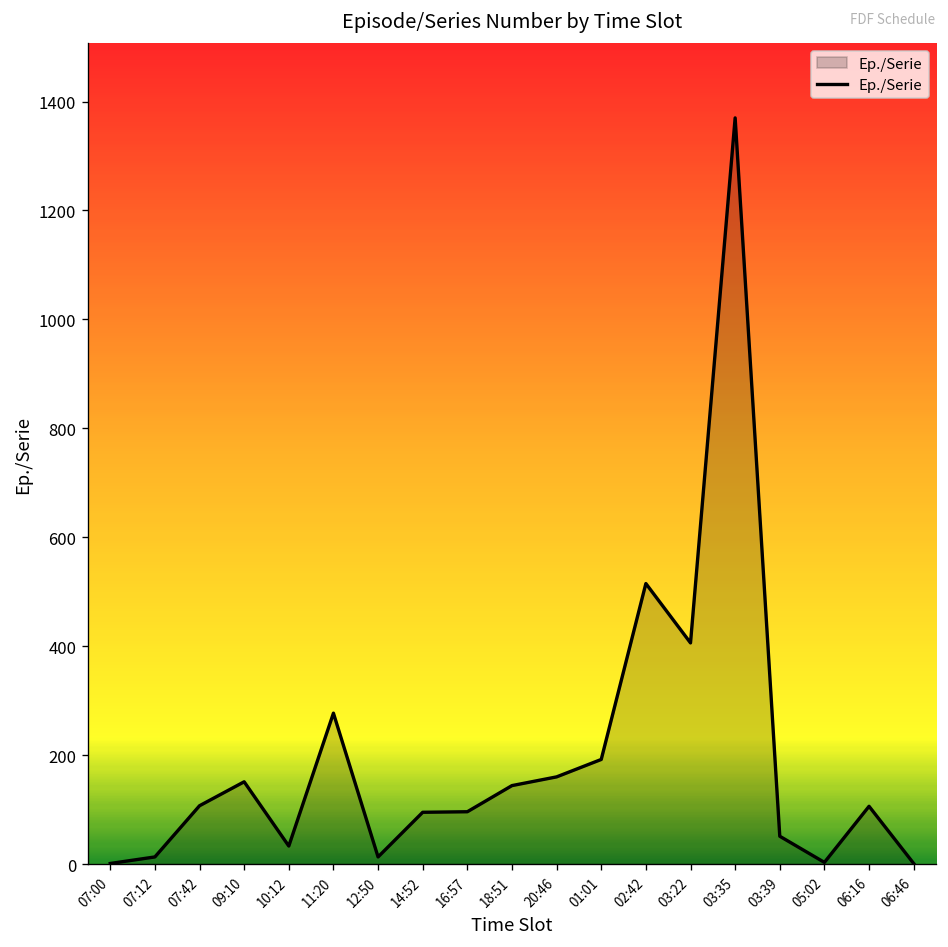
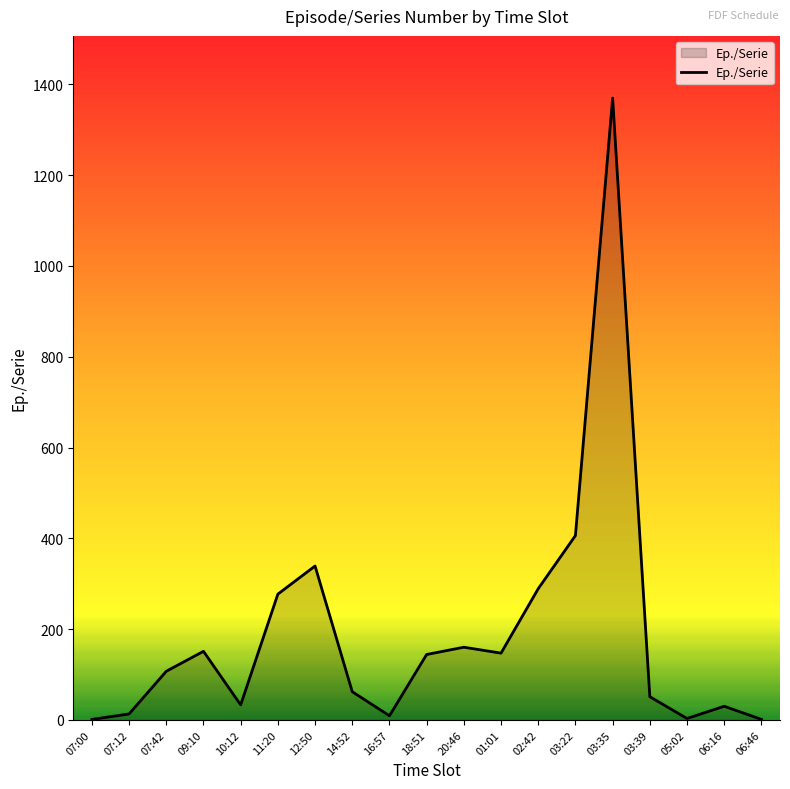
  {
    "07:00": 0,
    "07:12": 10,
    "07:42": 110,
    "09:10": 150,
    "10:12": 30,
    "11:20": 280,
-   "12:50": 10,
-   "14:52": 100,
-   "16:57": 100,
+   "12:50": 340,
+   "14:52": 60,
+   "16:57": 10,
    "18:51": 140,
    "20:46": 160,
-   "01:01": 190,
-   "02:42": 520,
+   "01:01": 150,
+   "02:42": 290,
    "03:22": 410,
    "03:35": 1370,
    "03:39": 50,
    "05:02": 0,
-   "06:16": 110,
+   "06:16": 30,
    "06:46": 0
  }
